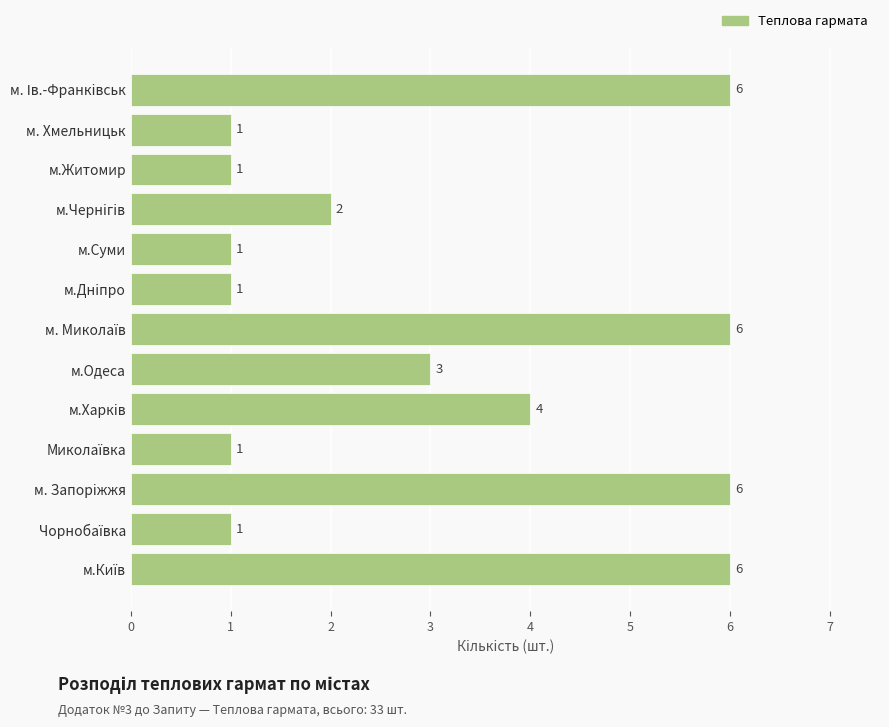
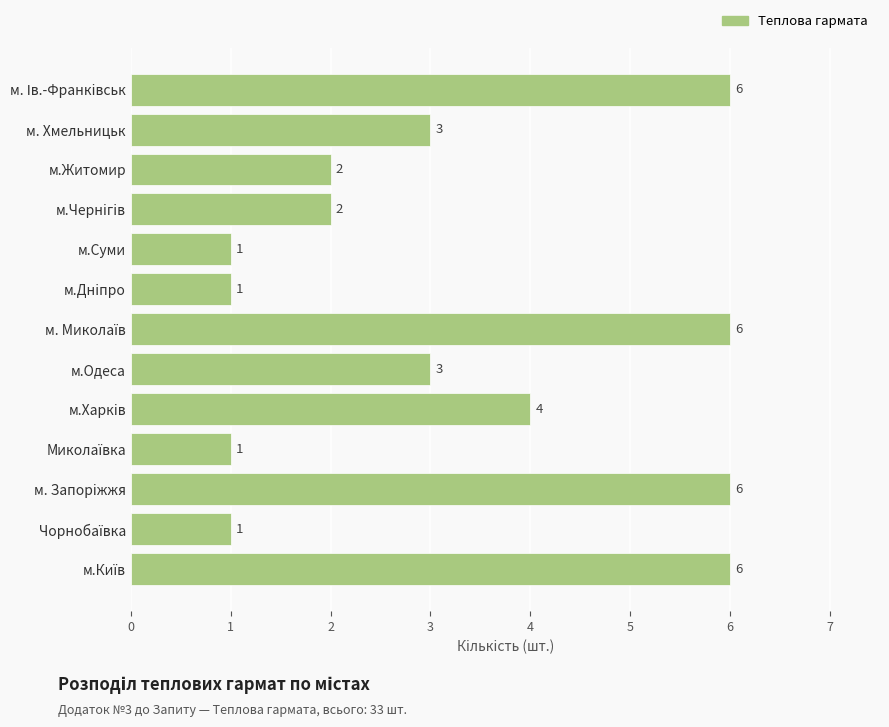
  {
    "м. Ів.-Франківськ": 6,
-   "м. Хмельницьк": 1,
-   "м.Житомир": 1,
+   "м. Хмельницьк": 3,
+   "м.Житомир": 2,
    "м.Чернігів": 2,
    "м.Суми": 1,
    "м.Дніпро": 1,
    "м. Миколаїв": 6,
    "м.Одеса": 3,
    "м.Харків": 4,
    "Миколаївка": 1,
    "м. Запоріжжя": 6,
    "Чорнобаївка": 1,
    "м.Київ": 6
  }
